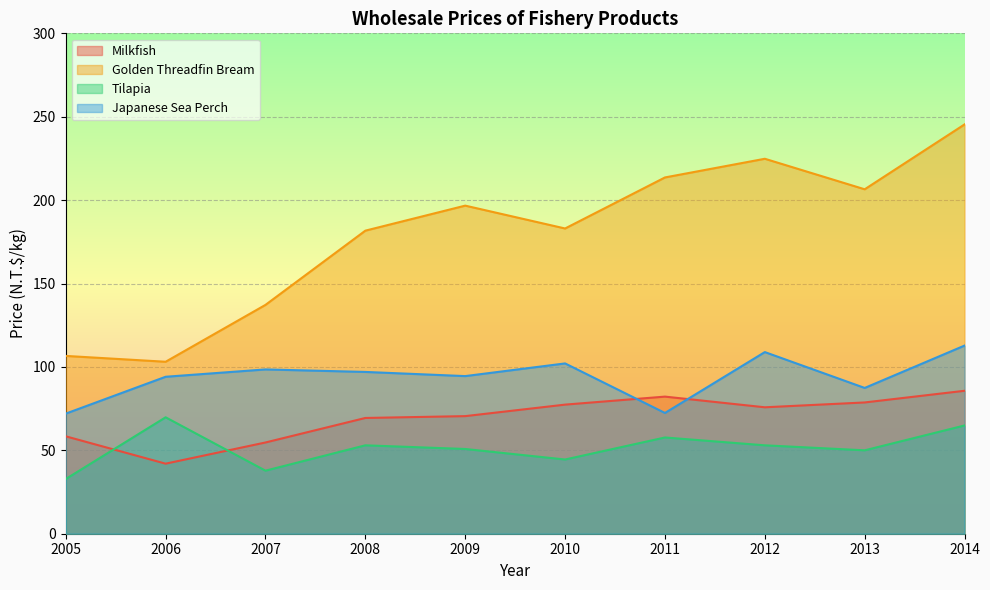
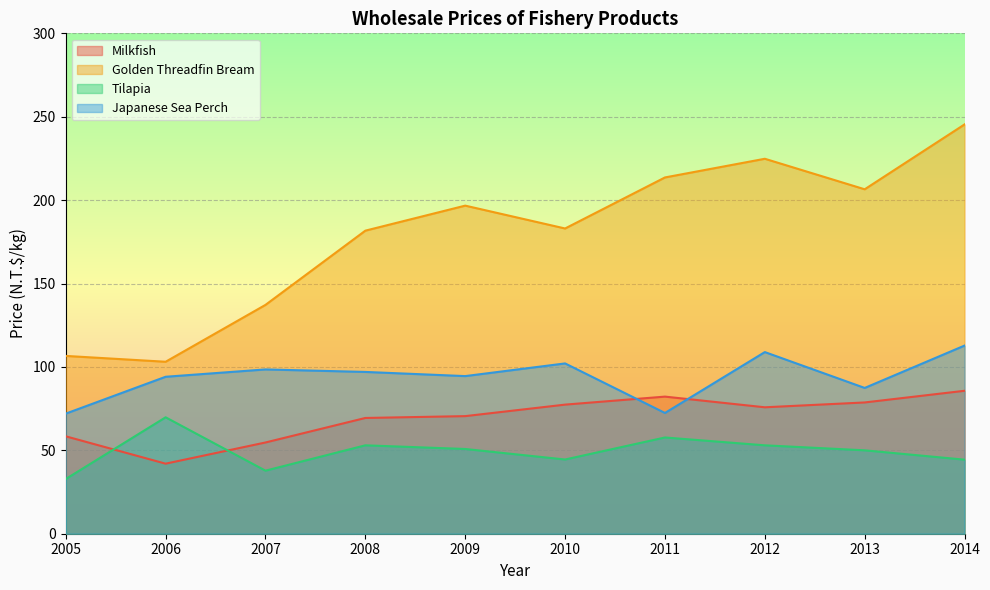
  {
    "Milkfish": {
      "2005": 58,
      "2006": 42,
      "2007": 55,
      "2008": 69,
      "2009": 71,
      "2010": 77,
      "2011": 82,
      "2012": 76,
      "2013": 79,
      "2014": 86
    },
    "Golden Threadfin Bream": {
      "2005": 107,
      "2006": 103,
      "2007": 137,
      "2008": 182,
      "2009": 197,
      "2010": 183,
      "2011": 214,
      "2012": 225,
      "2013": 207,
      "2014": 245
    },
    "Tilapia": {
      "2005": 33,
      "2006": 70,
      "2007": 38,
      "2008": 53,
      "2009": 51,
      "2010": 45,
      "2011": 58,
      "2012": 53,
      "2013": 50,
-     "2014": 65
+     "2014": 44
    },
    "Japanese Sea Perch": {
      "2005": 72,
      "2006": 94,
      "2007": 99,
      "2008": 97,
      "2009": 95,
      "2010": 102,
      "2011": 72,
      "2012": 109,
      "2013": 87,
      "2014": 113
    }
  }
